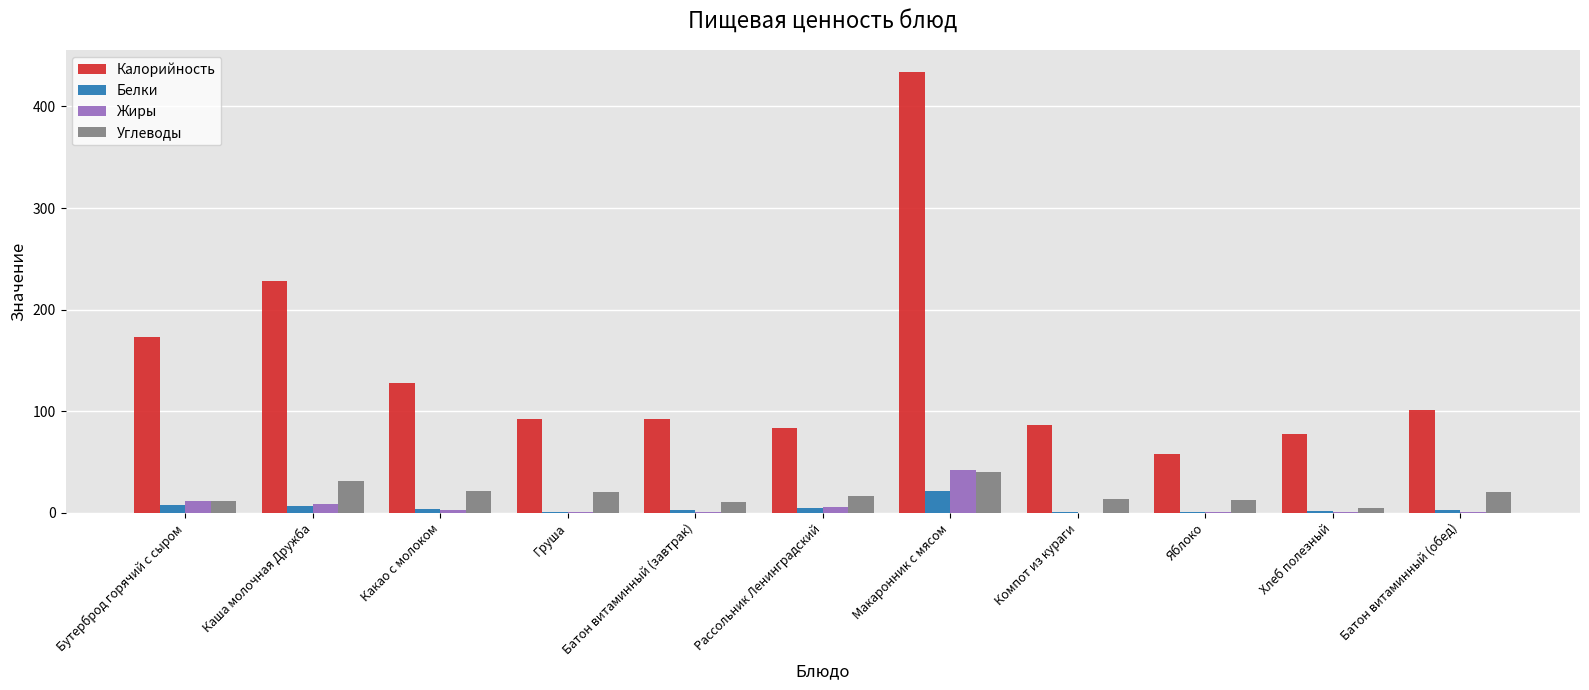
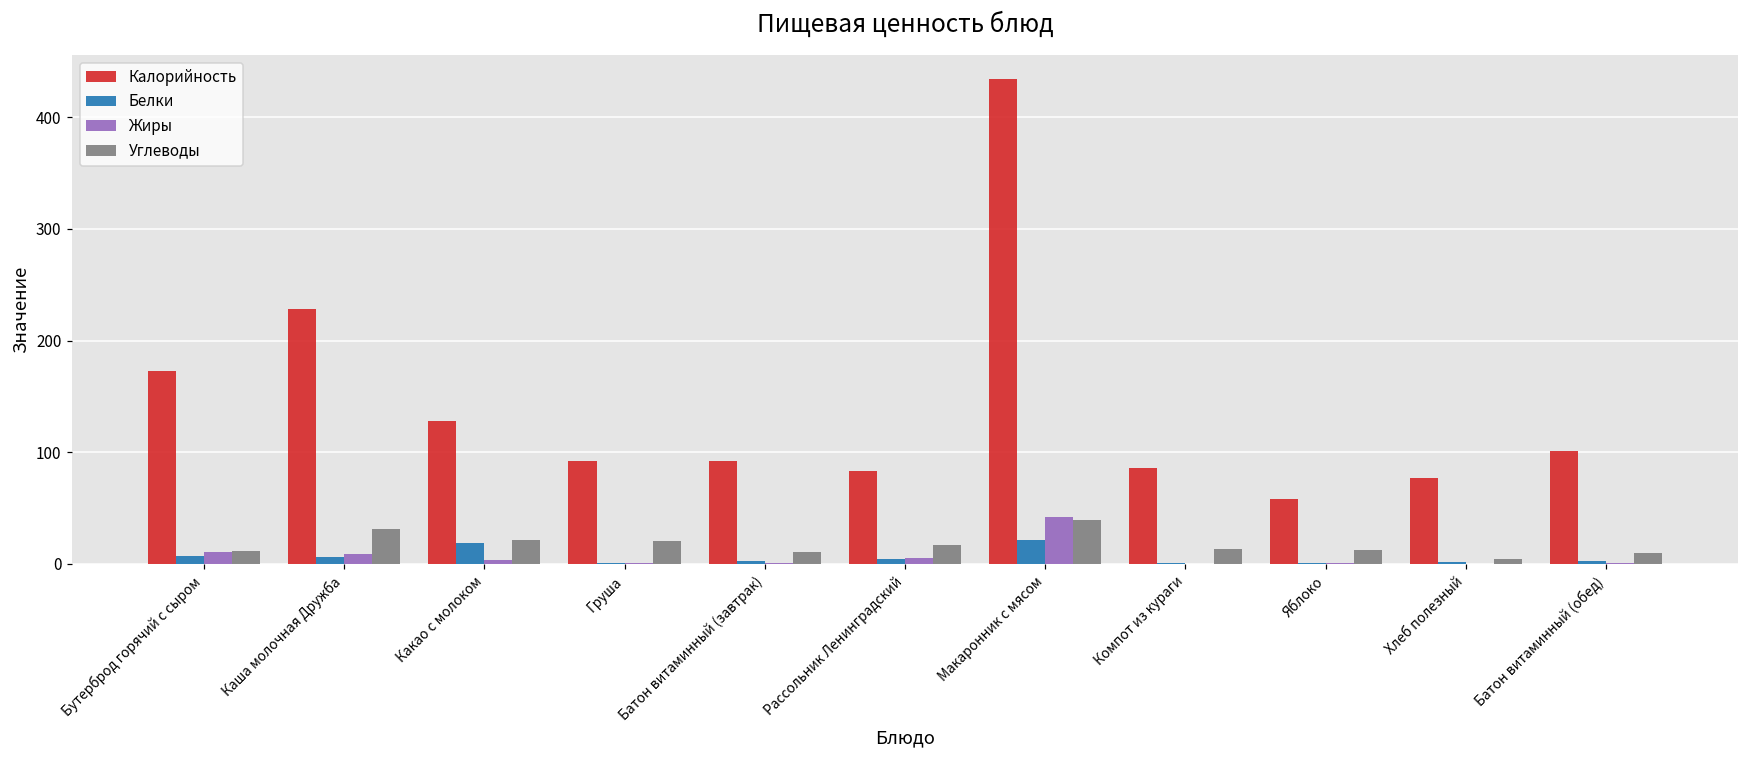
  {
    "Калорийность": {
      "Бутерброд горячий с сыром": 173,
      "Каша молочная Дружба": 228,
      "Какао с молоком": 128,
      "Груша": 92,
      "Батон витаминный (завтрак)": 92,
      "Рассольник Ленинградский": 83,
      "Макаронник с мясом": 434,
      "Компот из кураги": 86,
      "Яблоко": 58,
      "Хлеб полезный": 77,
      "Батон витаминный (обед)": 101
    },
    "Белки": {
      "Бутерброд горячий с сыром": 7,
      "Каша молочная Дружба": 6,
-     "Какао с молоком": 4,
+     "Какао с молоком": 19,
      "Батон витаминный (завтрак)": 3,
      "Рассольник Ленинградский": 5,
      "Макаронник с мясом": 21,
      "Батон витаминный (обед)": 3
    },
    "Жиры": {
      "Бутерброд горячий с сыром": 11,
      "Каша молочная Дружба": 9,
      "Какао с молоком": 3,
      "Рассольник Ленинградский": 5,
      "Макаронник с мясом": 42,
      "Компот из кураги": 0
    },
    "Углеводы": {
      "Бутерброд горячий с сыром": 12,
      "Каша молочная Дружба": 32,
      "Какао с молоком": 21,
      "Груша": 21,
      "Батон витаминный (завтрак)": 10,
      "Рассольник Ленинградский": 17,
      "Макаронник с мясом": 40,
      "Компот из кураги": 13,
      "Яблоко": 13,
      "Хлеб полезный": 4,
-     "Батон витаминный (обед)": 21
+     "Батон витаминный (обед)": 10
    }
  }
